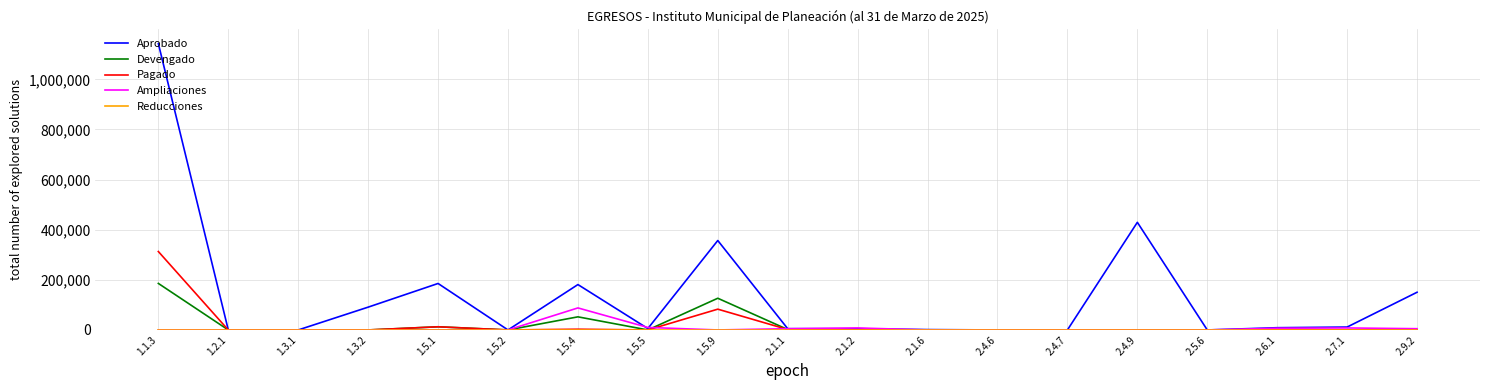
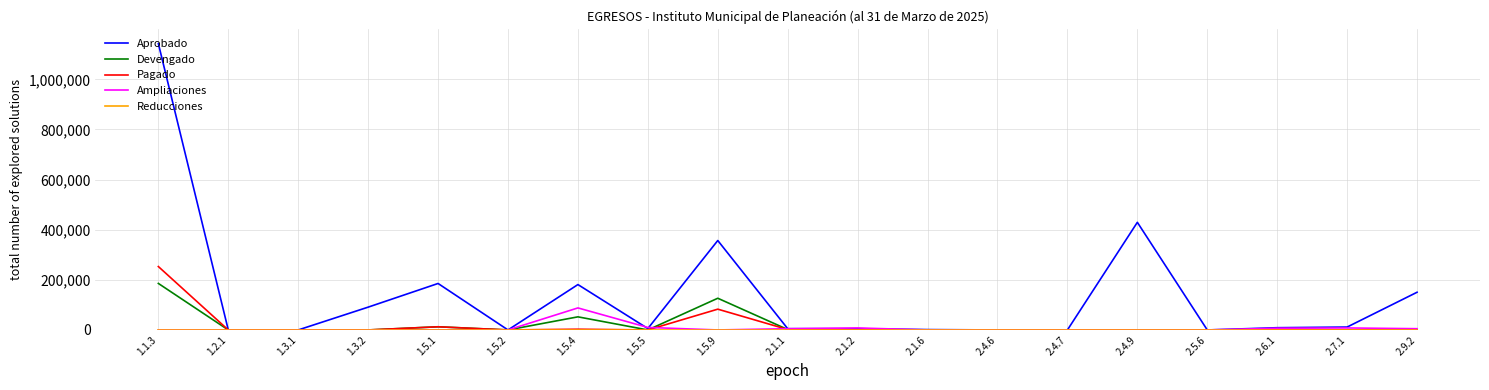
  {
    "Aprobado": {
      "1.1.3": "1,140,000",
      "1.3.2": "90,000",
      "1.5.1": "190,000",
      "1.5.4": "180,000",
      "1.5.9": "360,000",
      "2.4.9": "430,000",
      "2.9.2": "150,000"
    },
    "Devengado": {
      "1.1.3": "190,000",
      "1.5.4": "50,000",
      "1.5.9": "130,000"
    },
    "Pagado": {
-     "1.1.3": "310,000",
+     "1.1.3": "250,000",
      "1.5.9": "80,000"
    },
    "Ampliaciones": {
      "1.5.4": "90,000"
    }
  }
